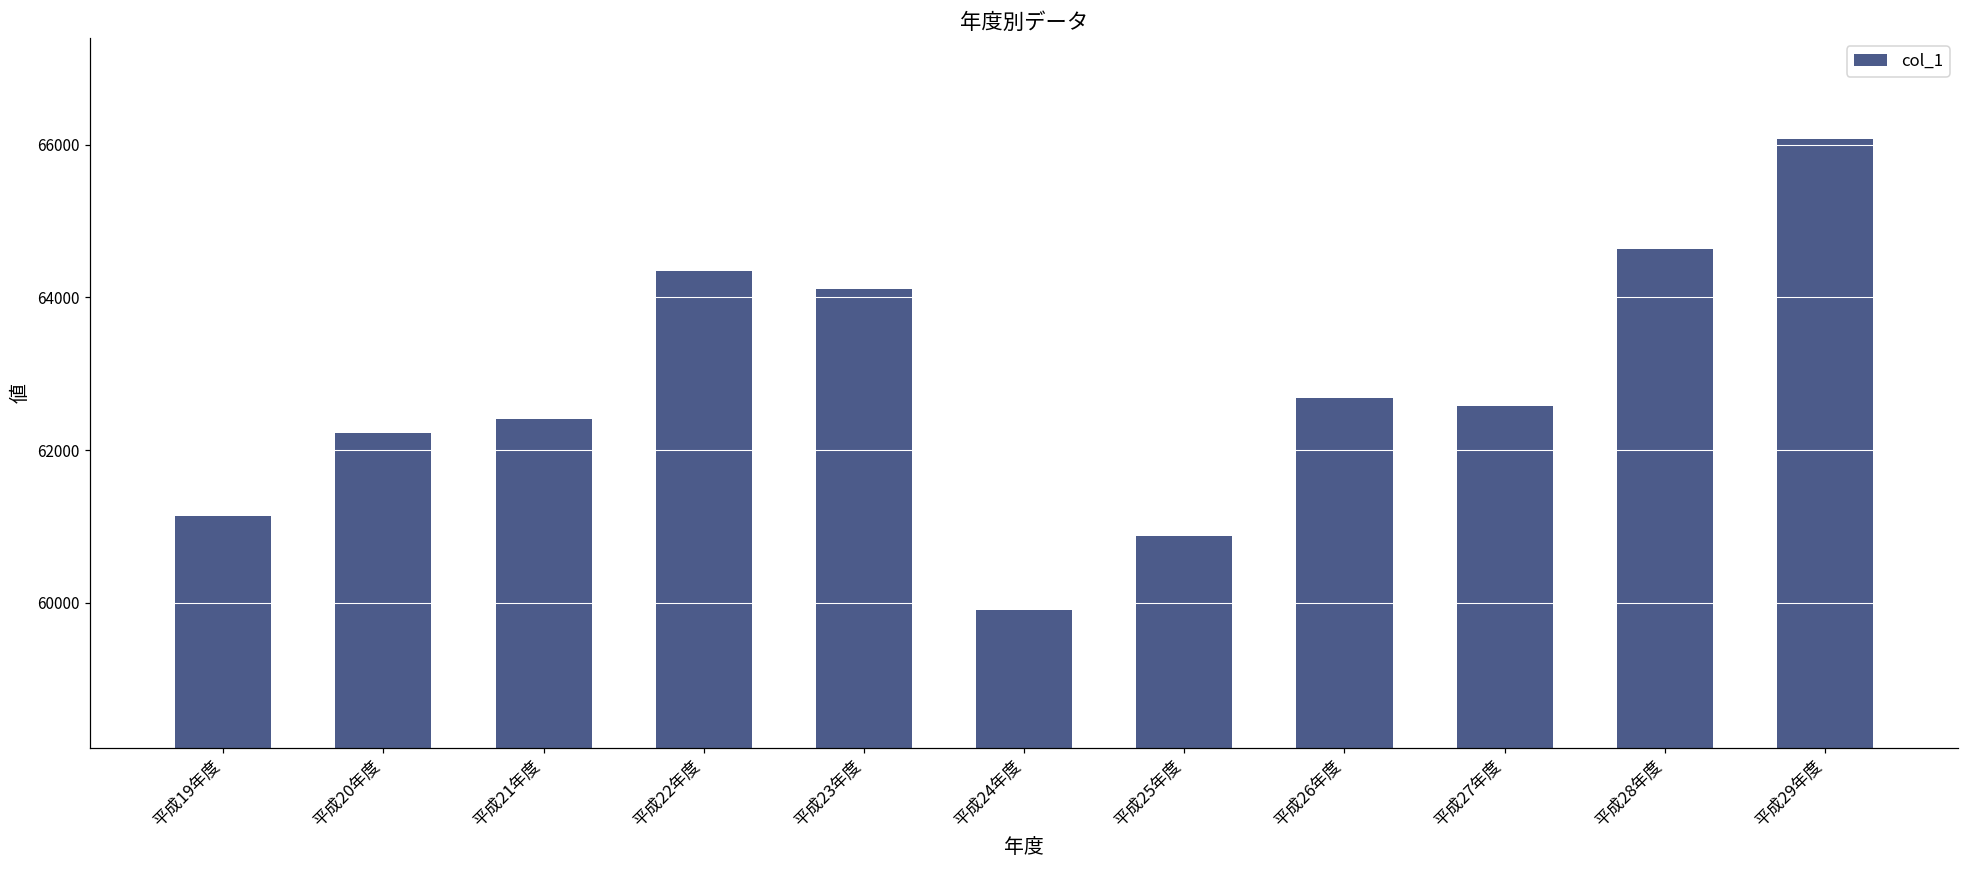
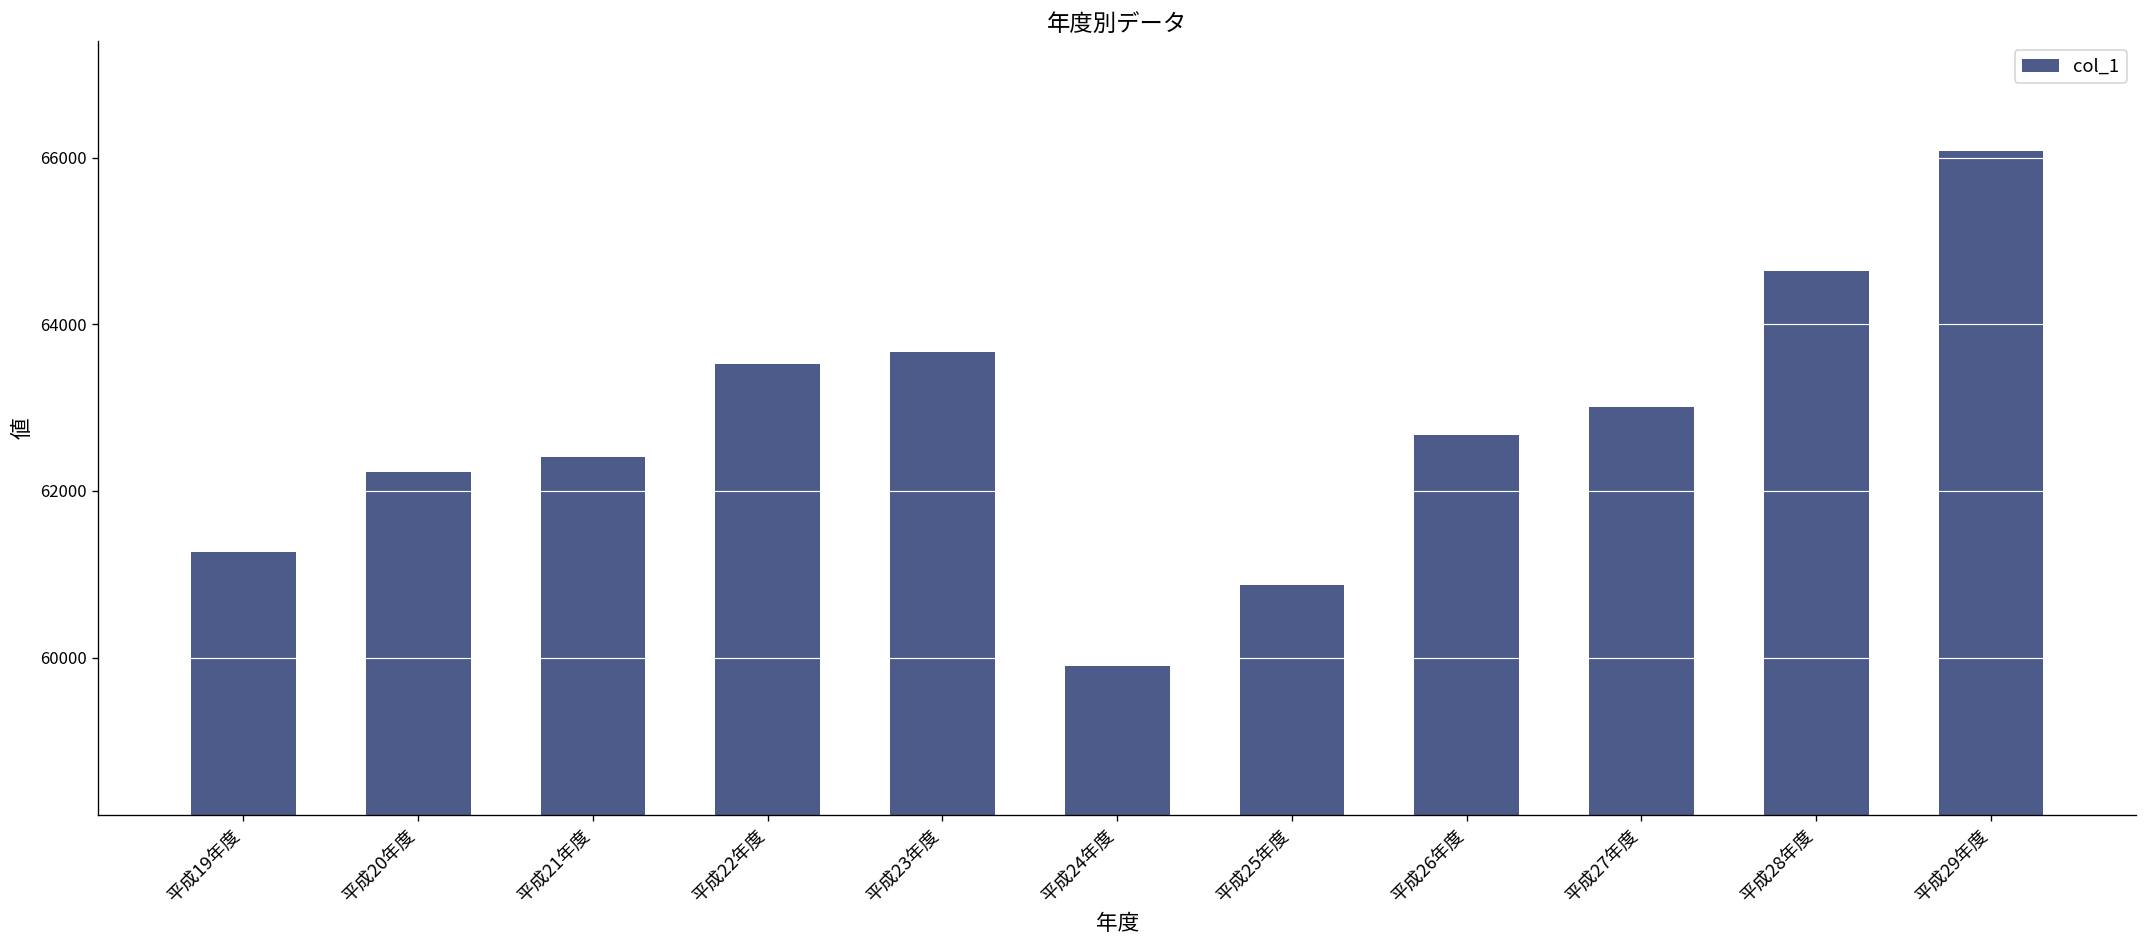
  {
-   "平成19年度": 61100,
+   "平成19年度": 61300,
    "平成20年度": 62200,
    "平成21年度": 62400,
-   "平成22年度": 64300,
-   "平成23年度": 64100,
+   "平成22年度": 63500,
+   "平成23年度": 63700,
    "平成24年度": 59900,
    "平成25年度": 60900,
    "平成26年度": 62700,
-   "平成27年度": 62600,
+   "平成27年度": 63000,
    "平成28年度": 64600,
    "平成29年度": 66100
  }
